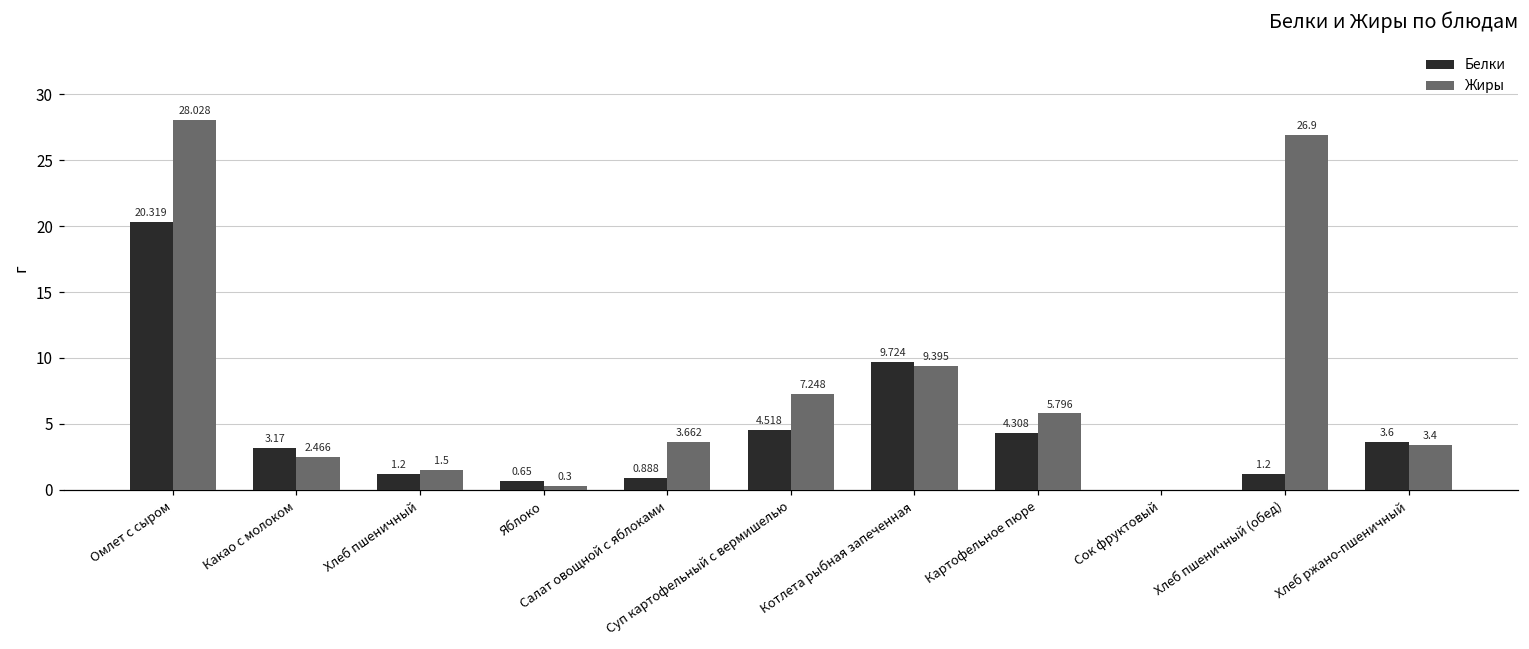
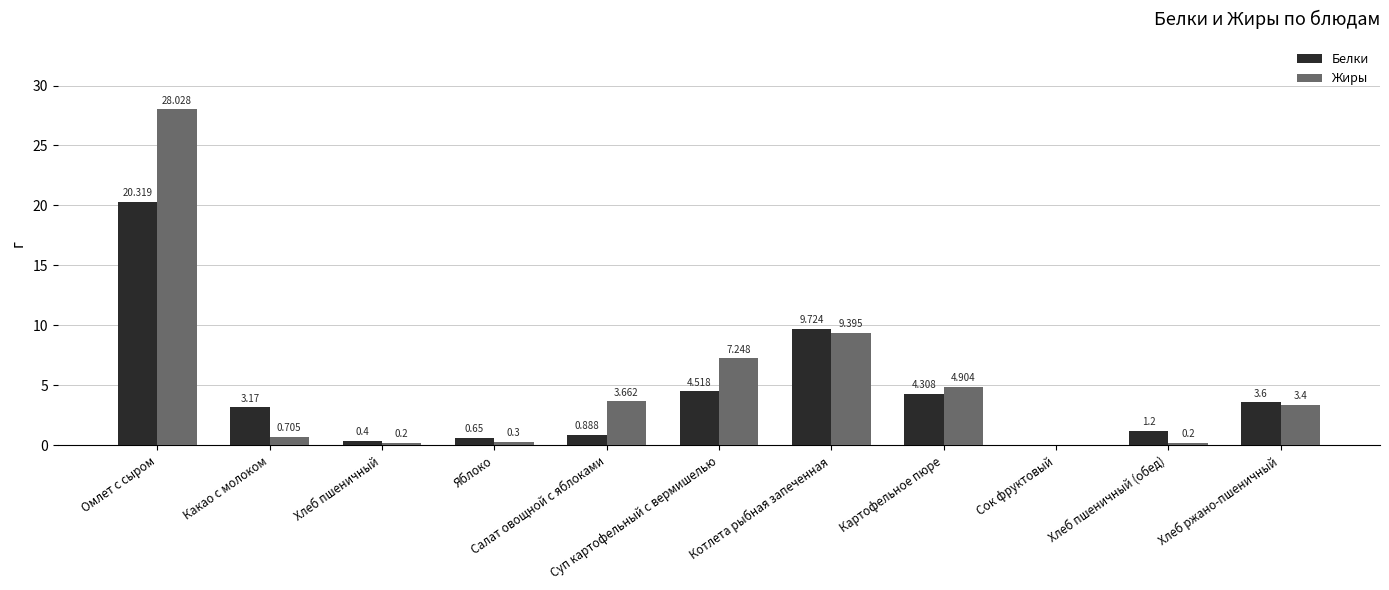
  {
    "Белки": {
      "Омлет с сыром": 20.319,
      "Какао с молоком": 3.17,
-     "Хлеб пшеничный": 1.2,
+     "Хлеб пшеничный": 0.4,
      "Яблоко": 0.65,
      "Салат овощной с яблоками": 0.888,
      "Суп картофельный с вермишелью": 4.518,
      "Котлета рыбная запеченная": 9.724,
      "Картофельное пюре": 4.308,
      "Хлеб пшеничный (обед)": 1.2,
      "Хлеб ржано-пшеничный": 3.6
    },
    "Жиры": {
      "Омлет с сыром": 28.028,
-     "Какао с молоком": 2.466,
-     "Хлеб пшеничный": 1.5,
+     "Какао с молоком": 0.705,
+     "Хлеб пшеничный": 0.2,
      "Яблоко": 0.3,
      "Салат овощной с яблоками": 3.662,
      "Суп картофельный с вермишелью": 7.248,
      "Котлета рыбная запеченная": 9.395,
-     "Картофельное пюре": 5.796,
-     "Хлеб пшеничный (обед)": 26.9,
+     "Картофельное пюре": 4.904,
+     "Хлеб пшеничный (обед)": 0.2,
      "Хлеб ржано-пшеничный": 3.4
    }
  }
